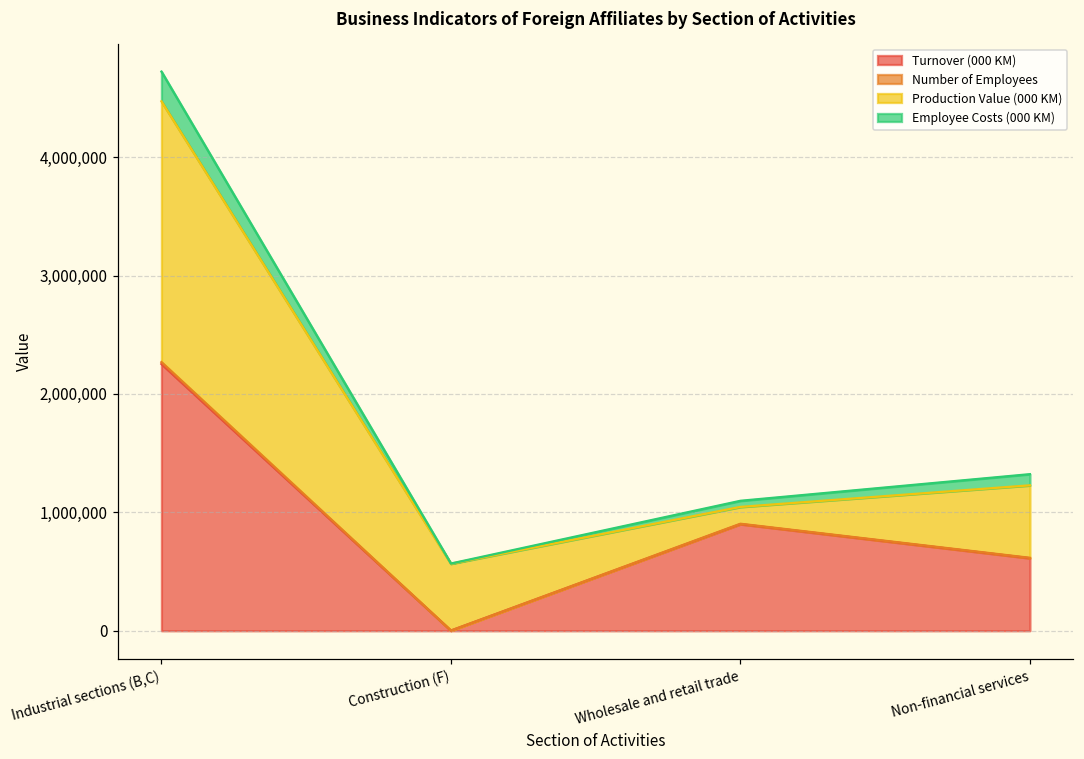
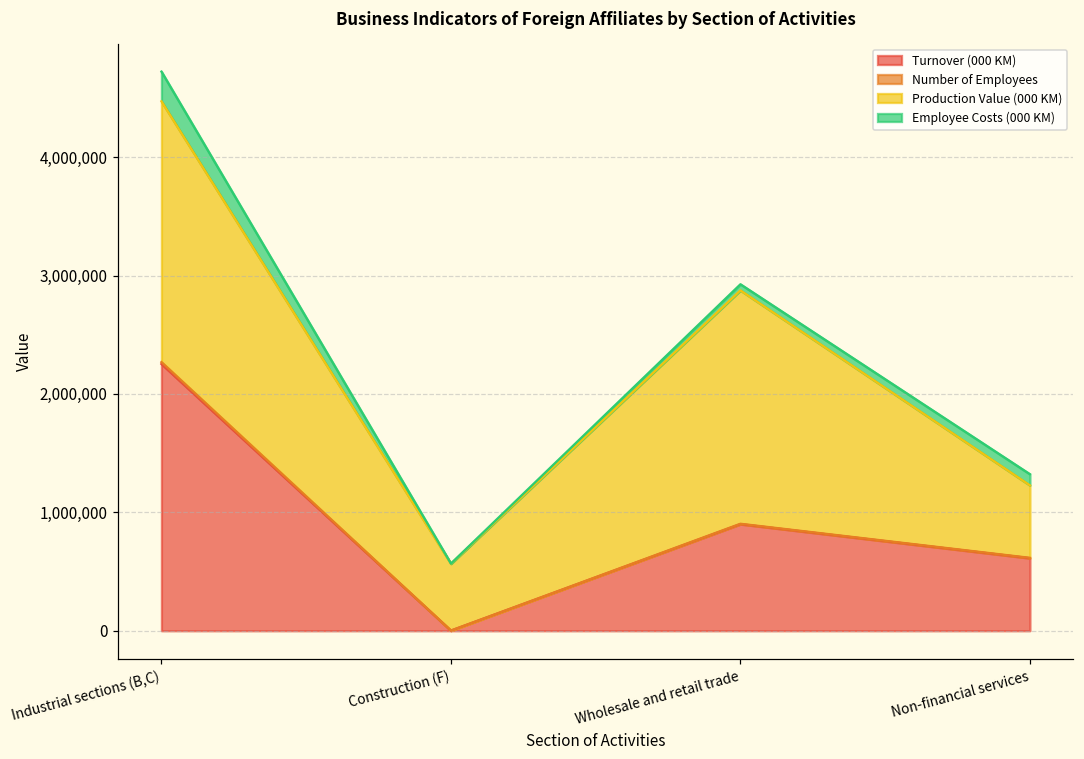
  {
    "Production Value (000 KM)": {
      "Industrial sections (B,C)": "2,200,000",
-     "Wholesale and retail trade": "140,000",
+     "Wholesale and retail trade": "1,970,000",
      "Non-financial services": "610,000"
    },
    "Employee Costs (000 KM)": {
      "Industrial sections (B,C)": "250,000",
      "Wholesale and retail trade": "50,000",
      "Non-financial services": "90,000"
    }
  }
